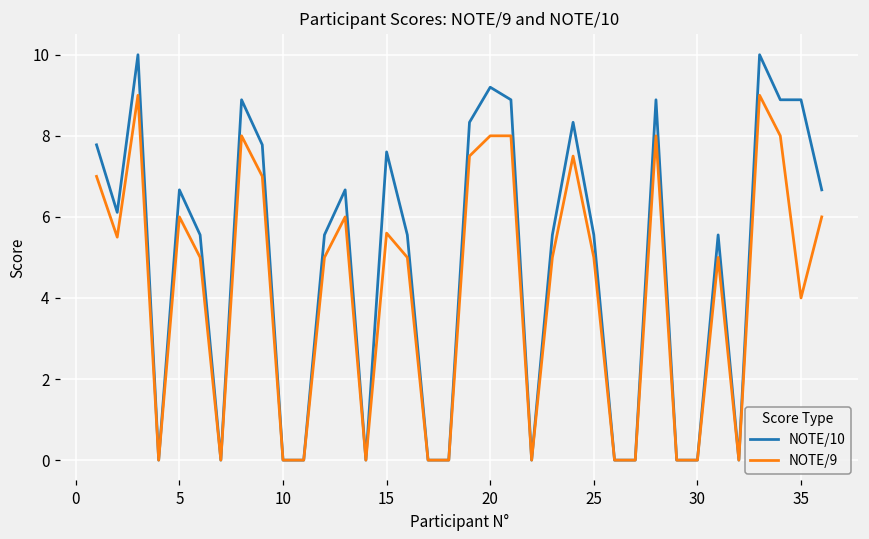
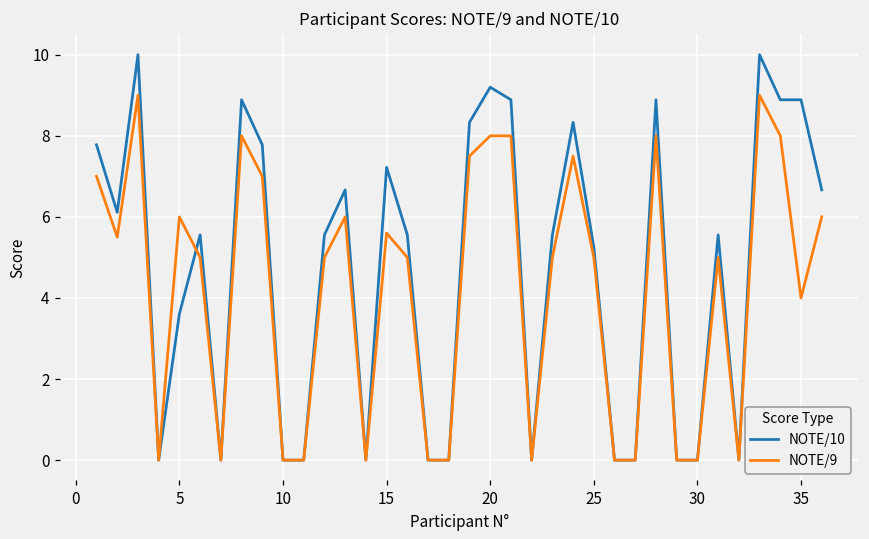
  {
    "NOTE/10": {
-     "5": 6.7,
-     "15": 7.6,
+     "5": 3.6,
+     "15": 7.2,
      "20": 9.2,
-     "25": 5.6,
+     "25": 5.3,
      "35": 8.9
    },
    "NOTE/9": {
      "5": 6.0,
      "15": 5.6,
      "20": 8.0,
      "25": 5.0,
      "35": 4.0
    }
  }
